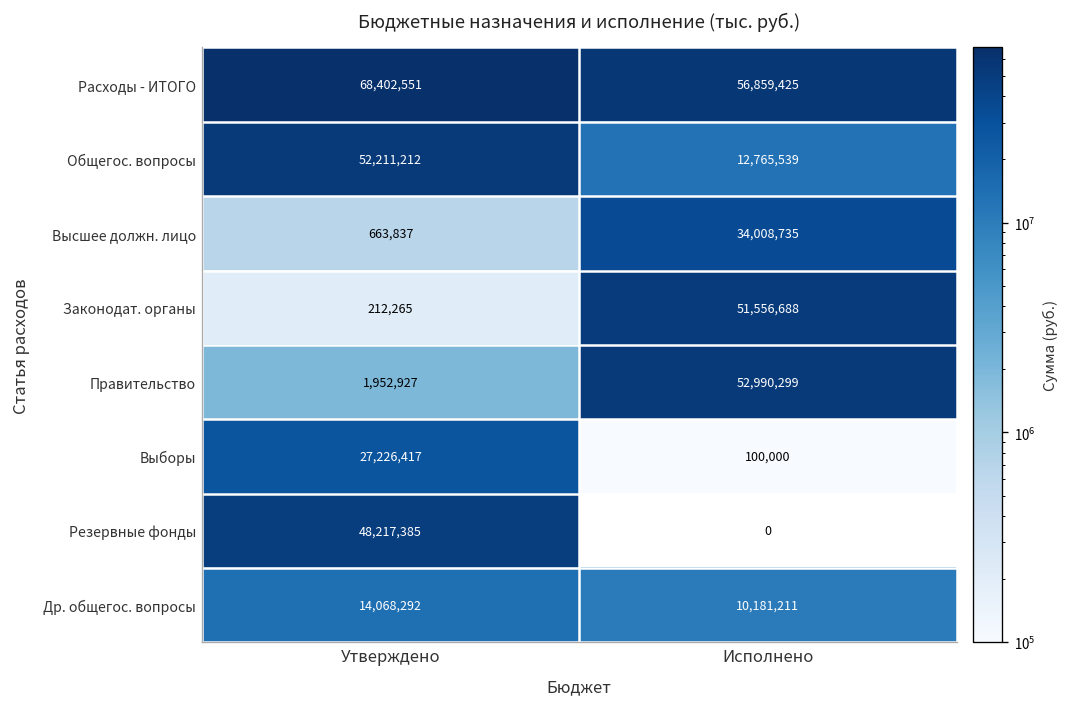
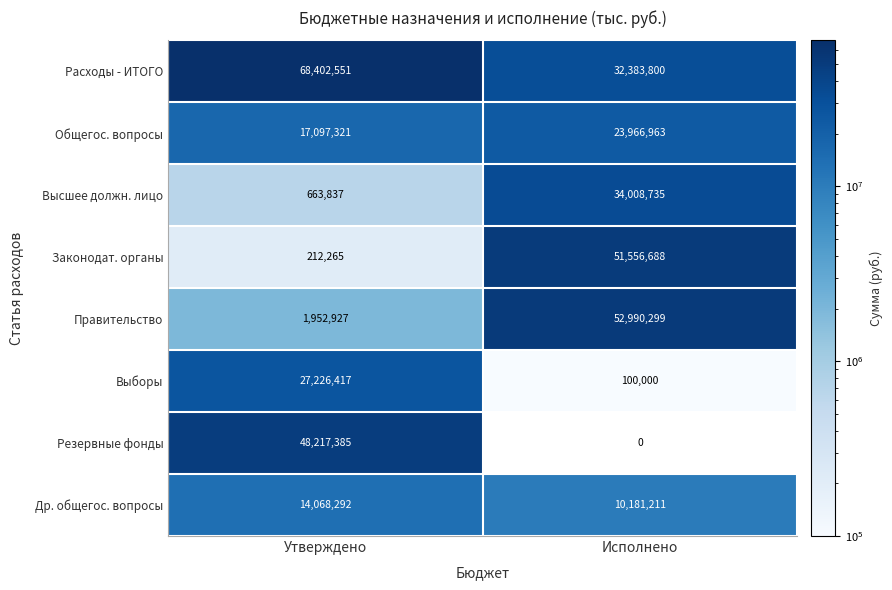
  {
    "Расходы - ИТОГО": {
      "Утверждено": "68,402,551",
-     "Исполнено": "56,859,425"
+     "Исполнено": "32,383,800"
    },
    "Общегос. вопросы": {
-     "Утверждено": "52,211,212",
-     "Исполнено": "12,765,539"
+     "Утверждено": "17,097,321",
+     "Исполнено": "23,966,963"
    },
    "Высшее должн. лицо": {
      "Утверждено": "663,837",
      "Исполнено": "34,008,735"
    },
    "Законодат. органы": {
      "Утверждено": "212,265",
      "Исполнено": "51,556,688"
    },
    "Правительство": {
      "Утверждено": "1,952,927",
      "Исполнено": "52,990,299"
    },
    "Выборы": {
      "Утверждено": "27,226,417",
      "Исполнено": "100,000"
    },
    "Резервные фонды": {
      "Утверждено": "48,217,385",
      "Исполнено": "0"
    },
    "Др. общегос. вопросы": {
      "Утверждено": "14,068,292",
      "Исполнено": "10,181,211"
    }
  }
